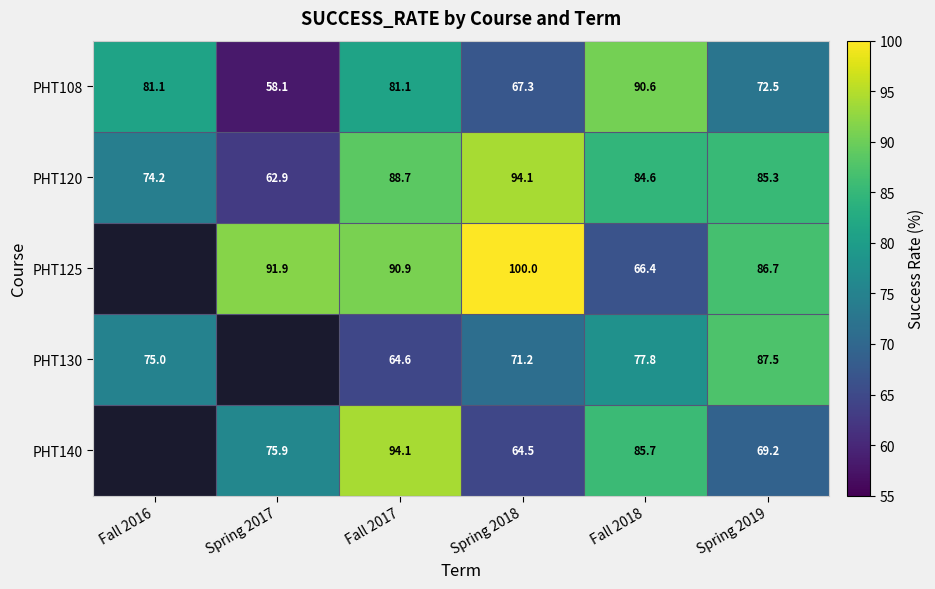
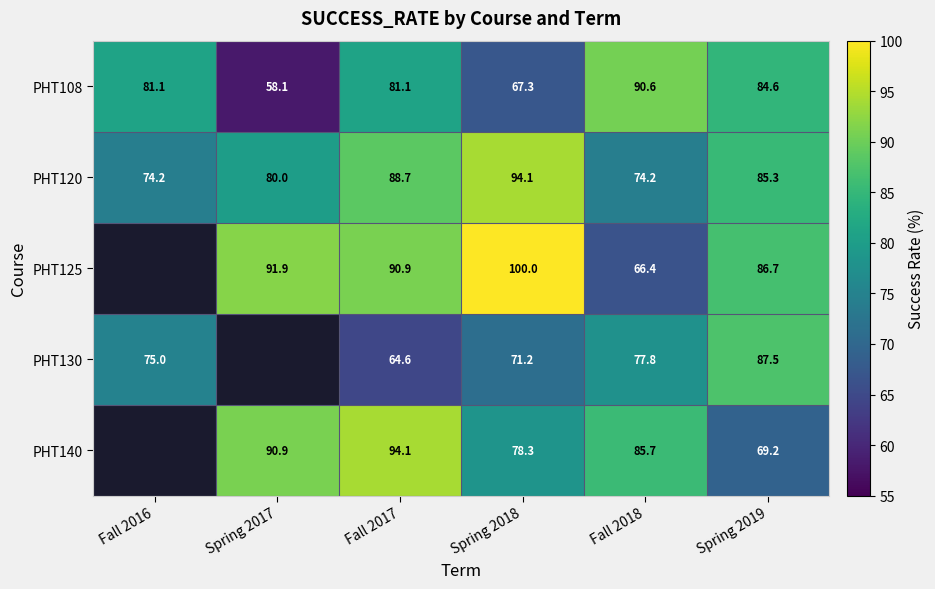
  {
    "PHT108": {
      "Fall 2016": 81.1,
      "Spring 2017": 58.1,
      "Fall 2017": 81.1,
      "Spring 2018": 67.3,
      "Fall 2018": 90.6,
-     "Spring 2019": 72.5
+     "Spring 2019": 84.6
    },
    "PHT120": {
      "Fall 2016": 74.2,
-     "Spring 2017": 62.9,
+     "Spring 2017": 80.0,
      "Fall 2017": 88.7,
      "Spring 2018": 94.1,
-     "Fall 2018": 84.6,
+     "Fall 2018": 74.2,
      "Spring 2019": 85.3
    },
    "PHT125": {
      "Spring 2017": 91.9,
      "Fall 2017": 90.9,
      "Spring 2018": 100.0,
      "Fall 2018": 66.4,
      "Spring 2019": 86.7
    },
    "PHT130": {
      "Fall 2016": 75.0,
      "Fall 2017": 64.6,
      "Spring 2018": 71.2,
      "Fall 2018": 77.8,
      "Spring 2019": 87.5
    },
    "PHT140": {
-     "Spring 2017": 75.9,
+     "Spring 2017": 90.9,
      "Fall 2017": 94.1,
-     "Spring 2018": 64.5,
+     "Spring 2018": 78.3,
      "Fall 2018": 85.7,
      "Spring 2019": 69.2
    }
  }
